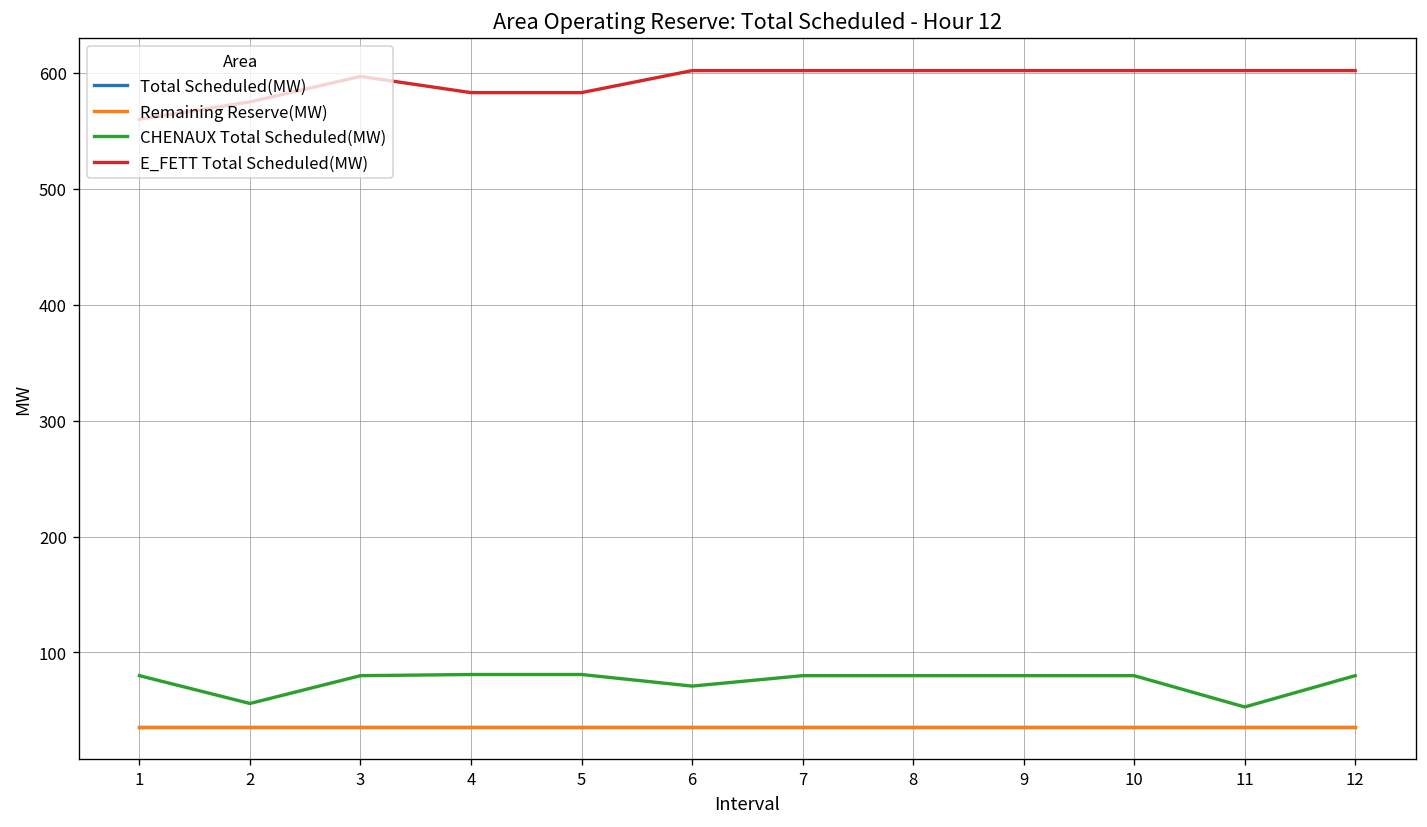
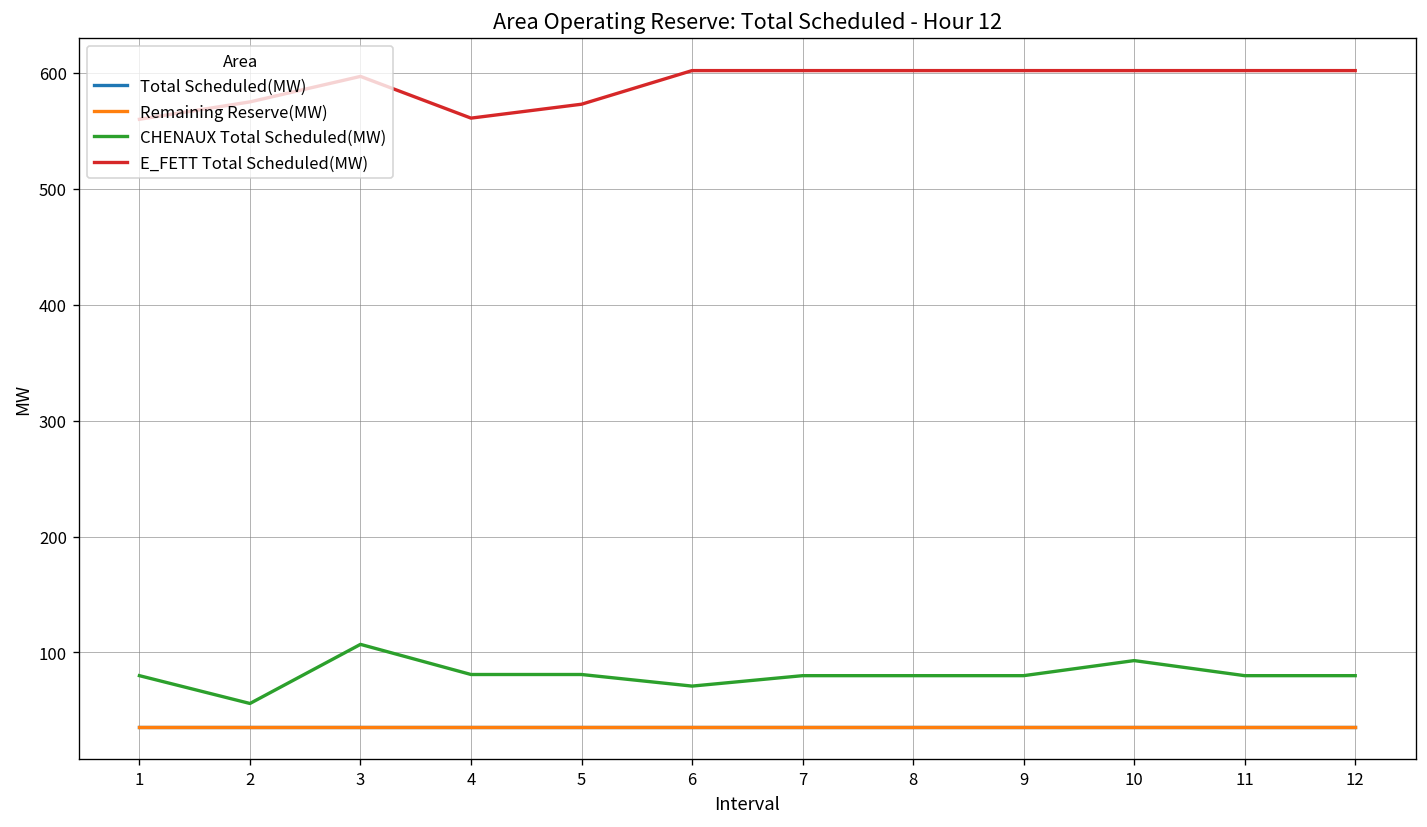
  {
    "Remaining Reserve(MW)": {
      "1": 40,
      "2": 40,
      "3": 40,
      "4": 40,
      "5": 40,
      "6": 40,
      "7": 40,
      "8": 40,
      "9": 40,
      "10": 40,
      "11": 40,
      "12": 40
    },
    "CHENAUX Total Scheduled(MW)": {
      "1": 80,
      "2": 60,
-     "3": 80,
+     "3": 110,
      "4": 80,
      "5": 80,
      "6": 70,
      "7": 80,
      "8": 80,
      "9": 80,
-     "10": 80,
-     "11": 50,
+     "10": 90,
+     "11": 80,
      "12": 80
    },
    "E_FETT Total Scheduled(MW)": {
-     "4": 580,
-     "5": 580,
+     "4": 560,
+     "5": 570,
      "6": 600,
      "7": 600,
      "8": 600,
      "9": 600,
      "10": 600,
      "11": 600,
      "12": 600
    }
  }
